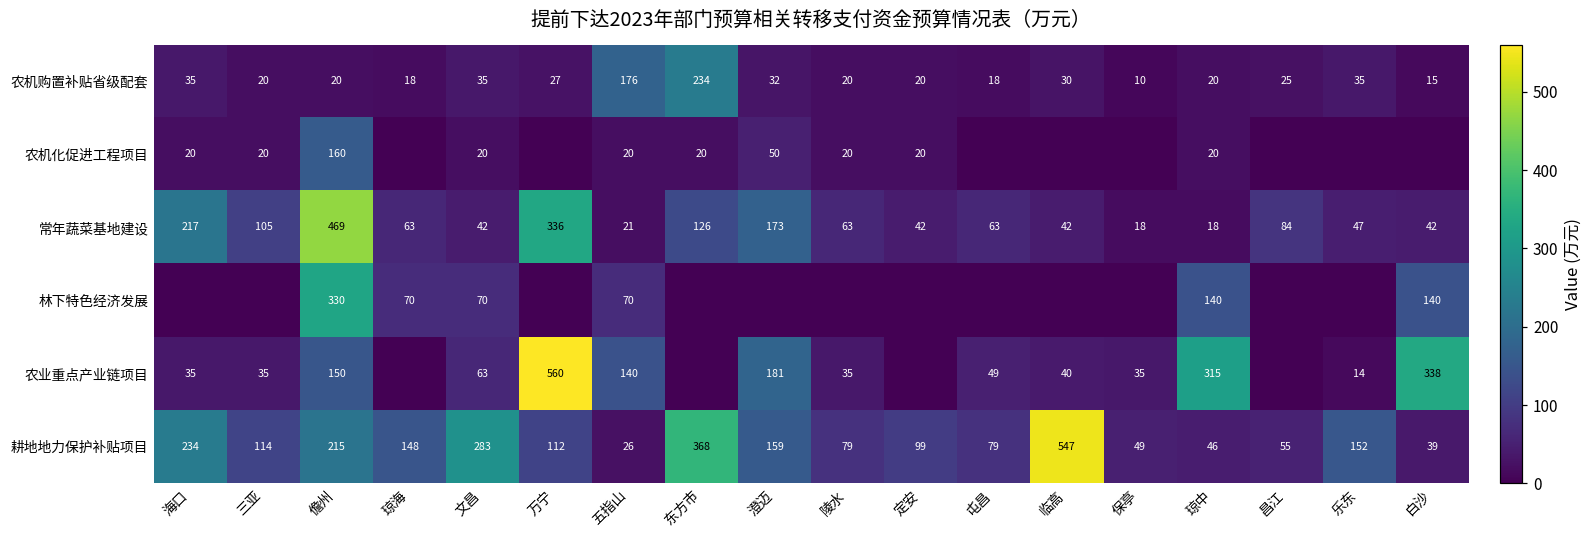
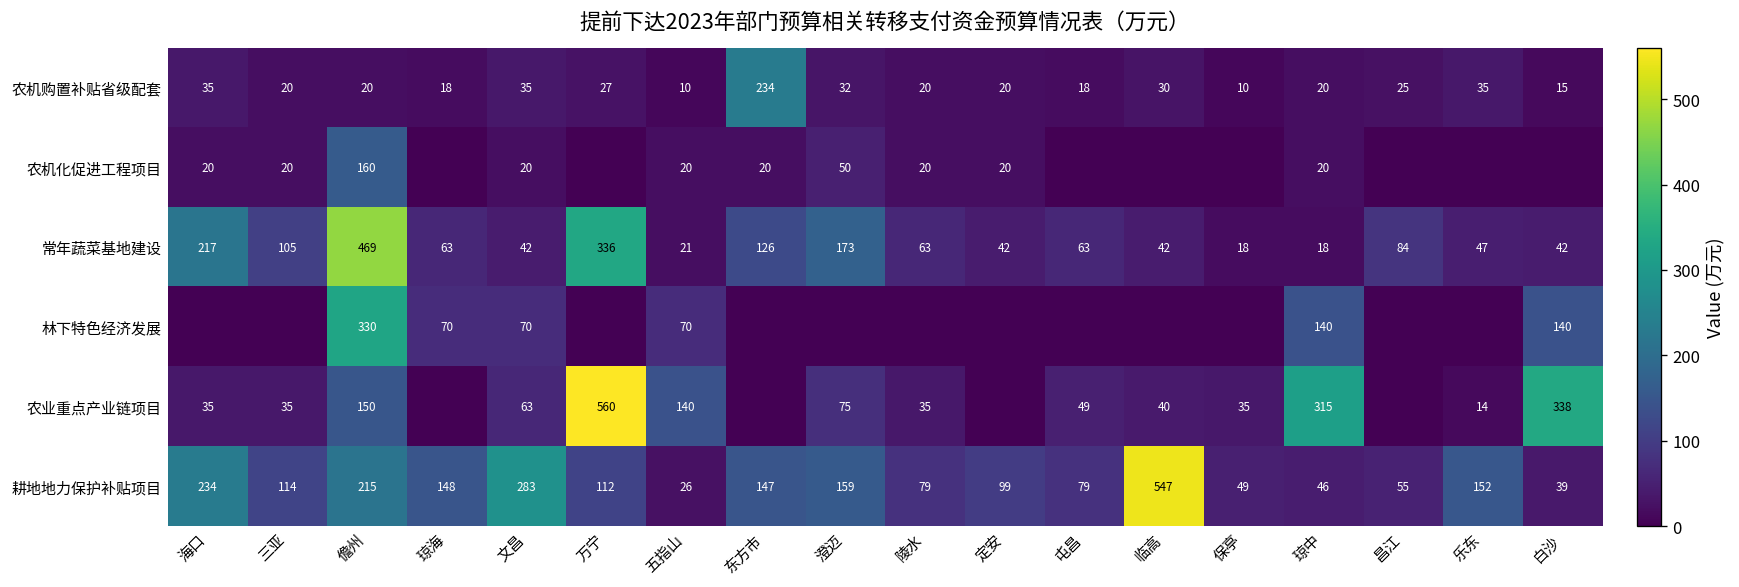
  {
    "农机购置补贴省级配套": {
      "海口": 35,
      "三亚": 20,
      "儋州": 20,
      "琼海": 18,
      "文昌": 35,
      "万宁": 27,
-     "五指山": 176,
+     "五指山": 10,
      "东方市": 234,
      "澄迈": 32,
      "陵水": 20,
      "定安": 20,
      "屯昌": 18,
      "临高": 30,
      "保亭": 10,
      "琼中": 20,
      "昌江": 25,
      "乐东": 35,
      "白沙": 15
    },
    "农机化促进工程项目": {
      "海口": 20,
      "三亚": 20,
      "儋州": 160,
      "文昌": 20,
      "五指山": 20,
      "东方市": 20,
      "澄迈": 50,
      "陵水": 20,
      "定安": 20,
      "琼中": 20
    },
    "常年蔬菜基地建设": {
      "海口": 217,
      "三亚": 105,
      "儋州": 469,
      "琼海": 63,
      "文昌": 42,
      "万宁": 336,
      "五指山": 21,
      "东方市": 126,
      "澄迈": 173,
      "陵水": 63,
      "定安": 42,
      "屯昌": 63,
      "临高": 42,
      "保亭": 18,
      "琼中": 18,
      "昌江": 84,
      "乐东": 47,
      "白沙": 42
    },
    "林下特色经济发展": {
      "儋州": 330,
      "琼海": 70,
      "文昌": 70,
      "五指山": 70,
      "琼中": 140,
      "白沙": 140
    },
    "农业重点产业链项目": {
      "海口": 35,
      "三亚": 35,
      "儋州": 150,
      "文昌": 63,
      "万宁": 560,
      "五指山": 140,
-     "澄迈": 181,
+     "澄迈": 75,
      "陵水": 35,
      "屯昌": 49,
      "临高": 40,
      "保亭": 35,
      "琼中": 315,
      "乐东": 14,
      "白沙": 338
    },
    "耕地地力保护补贴项目": {
      "海口": 234,
      "三亚": 114,
      "儋州": 215,
      "琼海": 148,
      "文昌": 283,
      "万宁": 112,
      "五指山": 26,
-     "东方市": 368,
+     "东方市": 147,
      "澄迈": 159,
      "陵水": 79,
      "定安": 99,
      "屯昌": 79,
      "临高": 547,
      "保亭": 49,
      "琼中": 46,
      "昌江": 55,
      "乐东": 152,
      "白沙": 39
    }
  }
